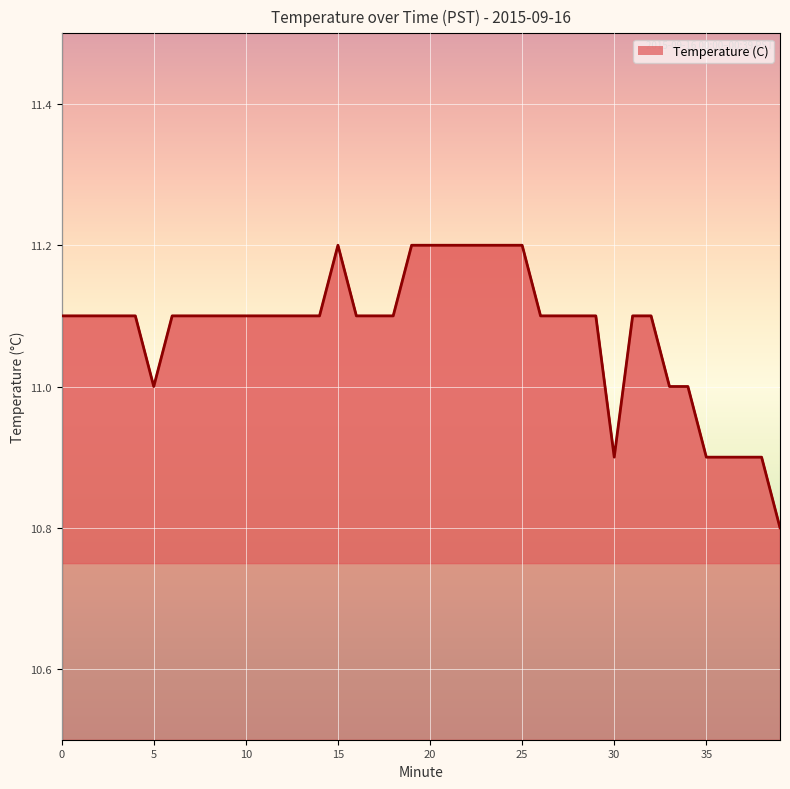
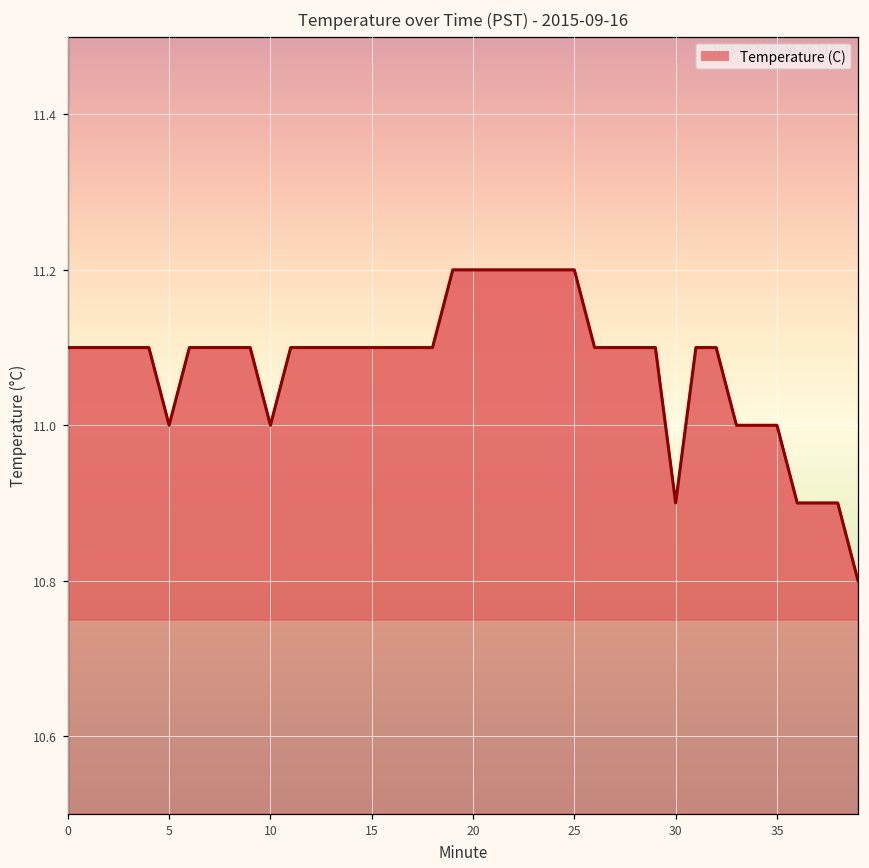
  {
    "0": 11.1,
    "5": 11.0,
-   "10": 11.1,
-   "15": 11.2,
+   "10": 11.0,
+   "15": 11.1,
    "20": 11.2,
    "25": 11.2,
    "30": 10.9,
-   "35": 10.9
+   "35": 11.0
  }
